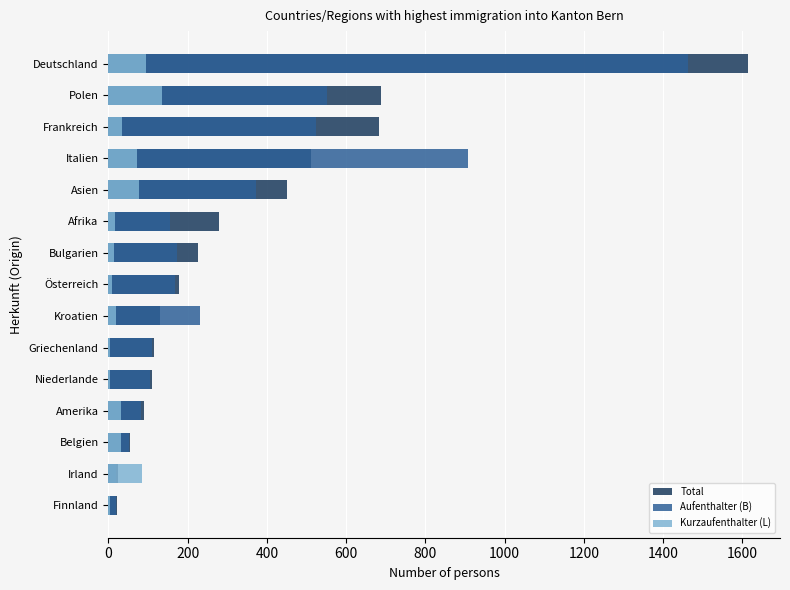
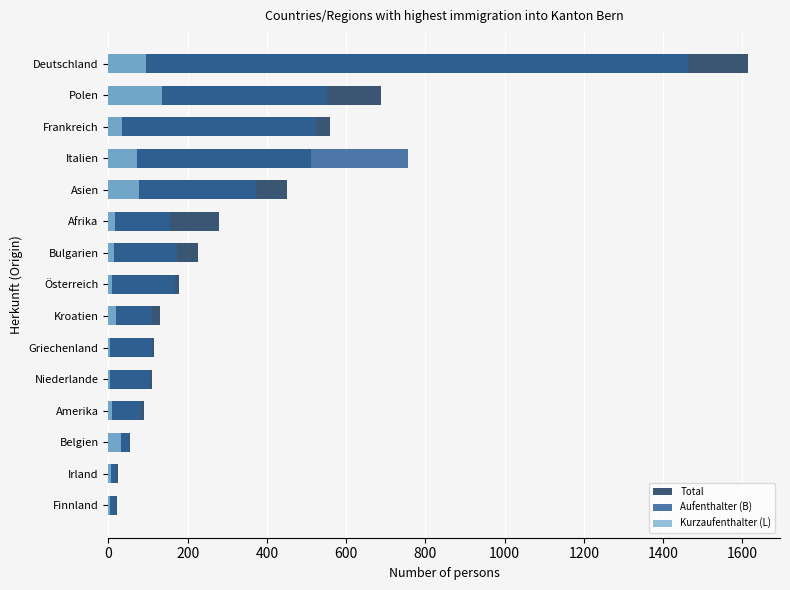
  {
    "Total": {
      "Deutschland": 1610,
      "Polen": 690,
-     "Frankreich": 680,
+     "Frankreich": 560,
      "Asien": 450,
      "Afrika": 280,
      "Bulgarien": 230,
      "Österreich": 180,
      "Griechenland": 120,
      "Niederlande": 110,
      "Amerika": 90,
      "Belgien": 60,
      "Finnland": 20
    },
    "Aufenthalter (B)": {
-     "Italien": 910,
-     "Kroatien": 230,
+     "Italien": 760,
+     "Kroatien": 110,
      "Belgien": 50,
      "Finnland": 20
    },
    "Kurzaufenthalter (L)": {
-     "Amerika": 30,
-     "Irland": 80
+     "Amerika": 10,
+     "Irland": 10
    }
  }
